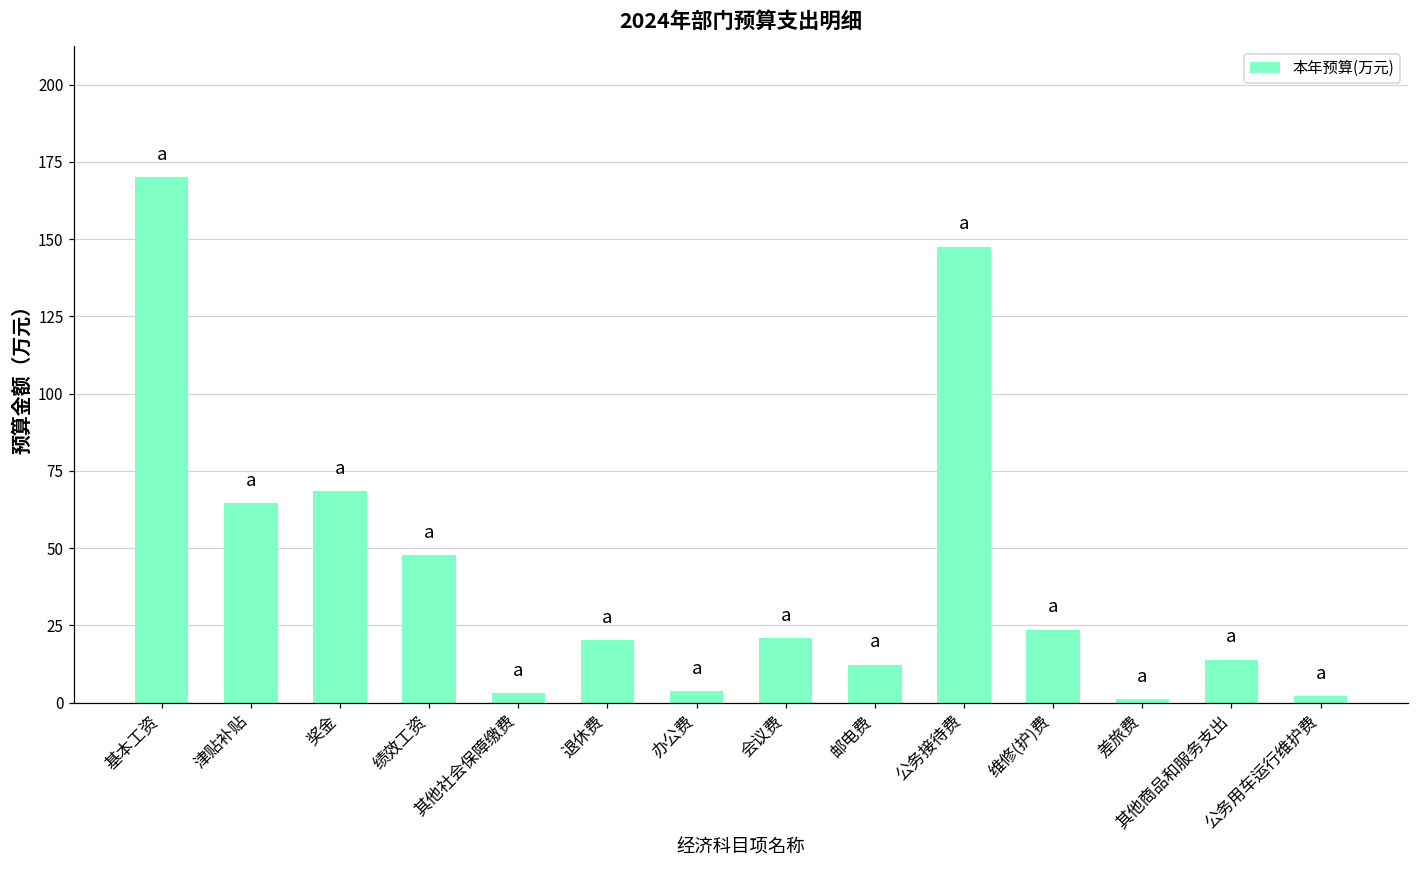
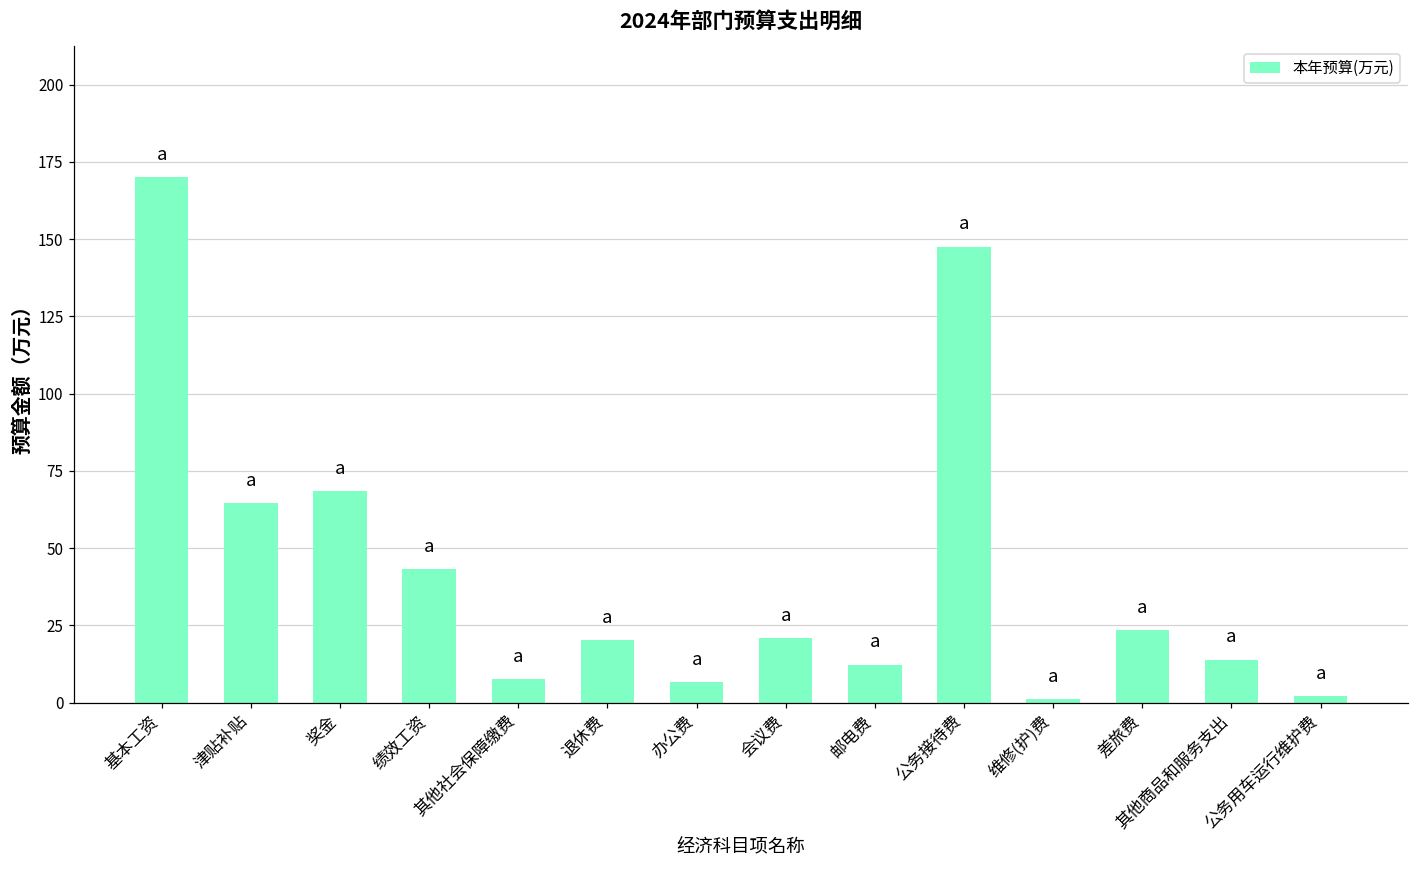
  {
    "基本工资": 170,
    "津贴补贴": 65,
    "奖金": 69,
-   "绩效工资": 48,
-   "其他社会保障缴费": 3,
+   "绩效工资": 43,
+   "其他社会保障缴费": 8,
    "退休费": 20,
-   "办公费": 4,
+   "办公费": 7,
    "会议费": 21,
    "邮电费": 12,
    "公务接待费": 148,
-   "维修(护)费": 24,
-   "差旅费": 1,
+   "维修(护)费": 1,
+   "差旅费": 23,
    "其他商品和服务支出": 14,
    "公务用车运行维护费": 2
  }
